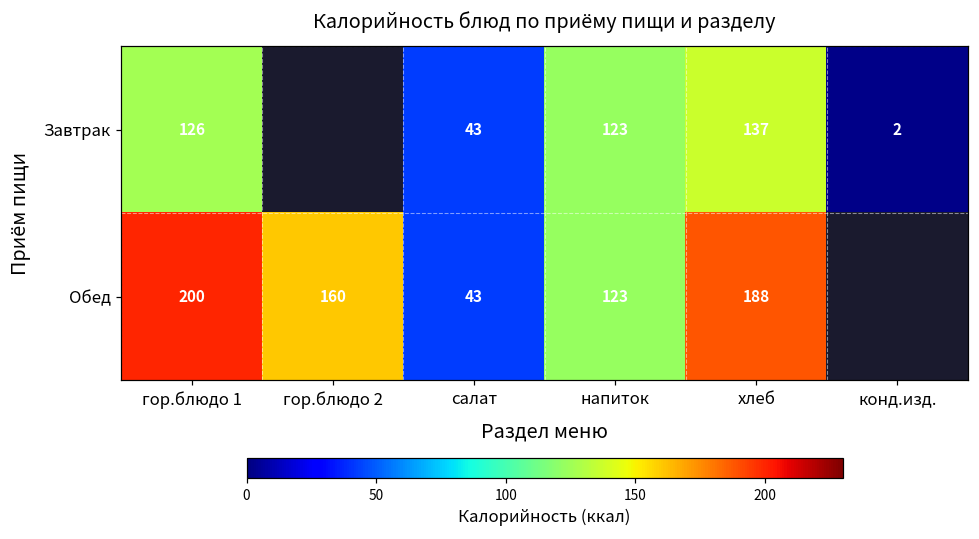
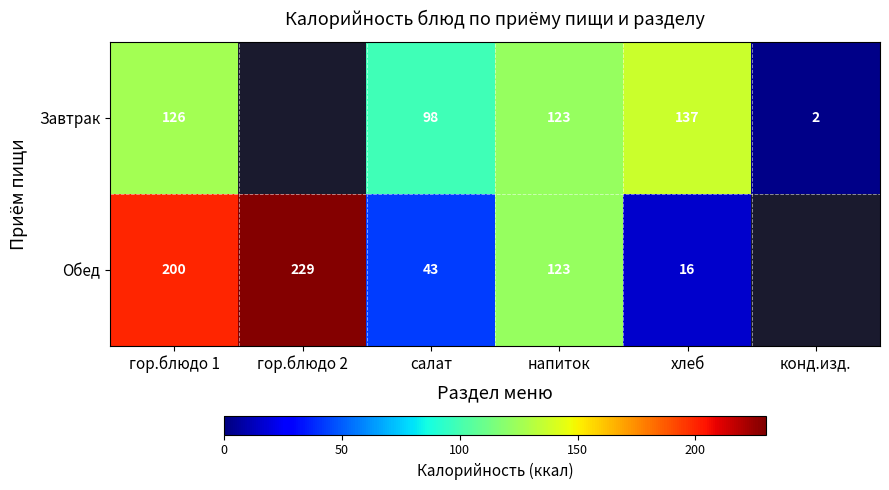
  {
    "Завтрак": {
      "гор.блюдо 1": 126,
-     "салат": 43,
+     "салат": 98,
      "напиток": 123,
      "хлеб": 137,
      "конд.изд.": 2
    },
    "Обед": {
      "гор.блюдо 1": 200,
-     "гор.блюдо 2": 160,
+     "гор.блюдо 2": 229,
      "салат": 43,
      "напиток": 123,
-     "хлеб": 188
+     "хлеб": 16
    }
  }
